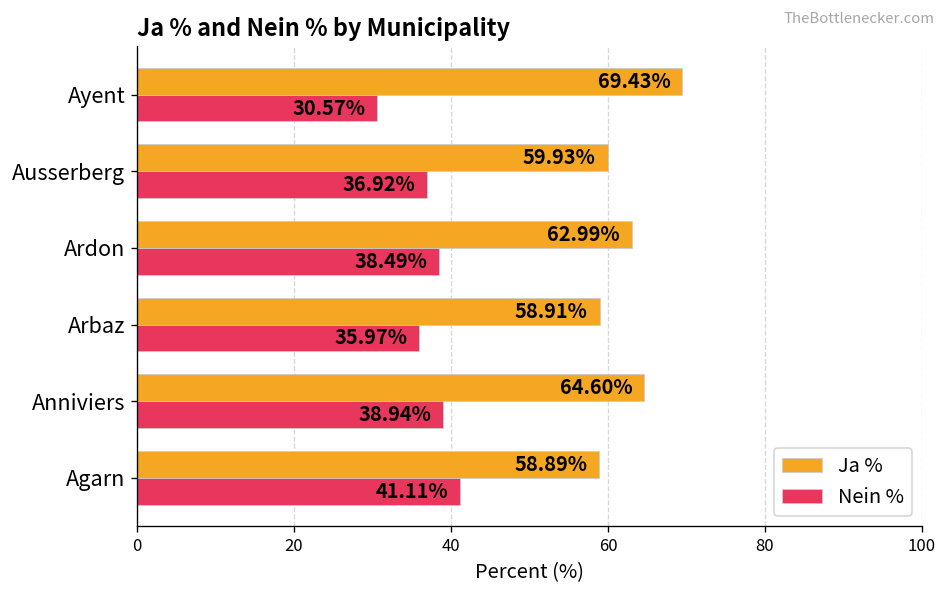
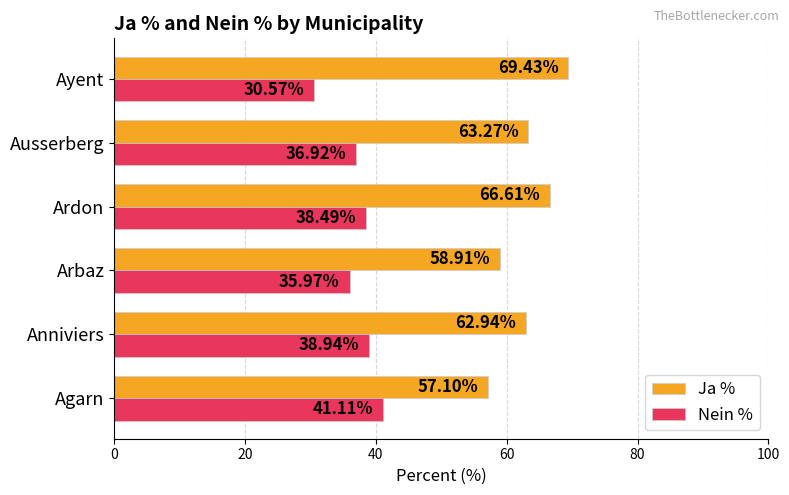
  {
    "Ja %": {
      "Ayent": "69.43%",
-     "Ausserberg": "59.93%",
-     "Ardon": "62.99%",
+     "Ausserberg": "63.27%",
+     "Ardon": "66.61%",
      "Arbaz": "58.91%",
-     "Anniviers": "64.60%",
-     "Agarn": "58.89%"
+     "Anniviers": "62.94%",
+     "Agarn": "57.10%"
    },
    "Nein %": {
      "Ayent": "30.57%",
      "Ausserberg": "36.92%",
      "Ardon": "38.49%",
      "Arbaz": "35.97%",
      "Anniviers": "38.94%",
      "Agarn": "41.11%"
    }
  }
